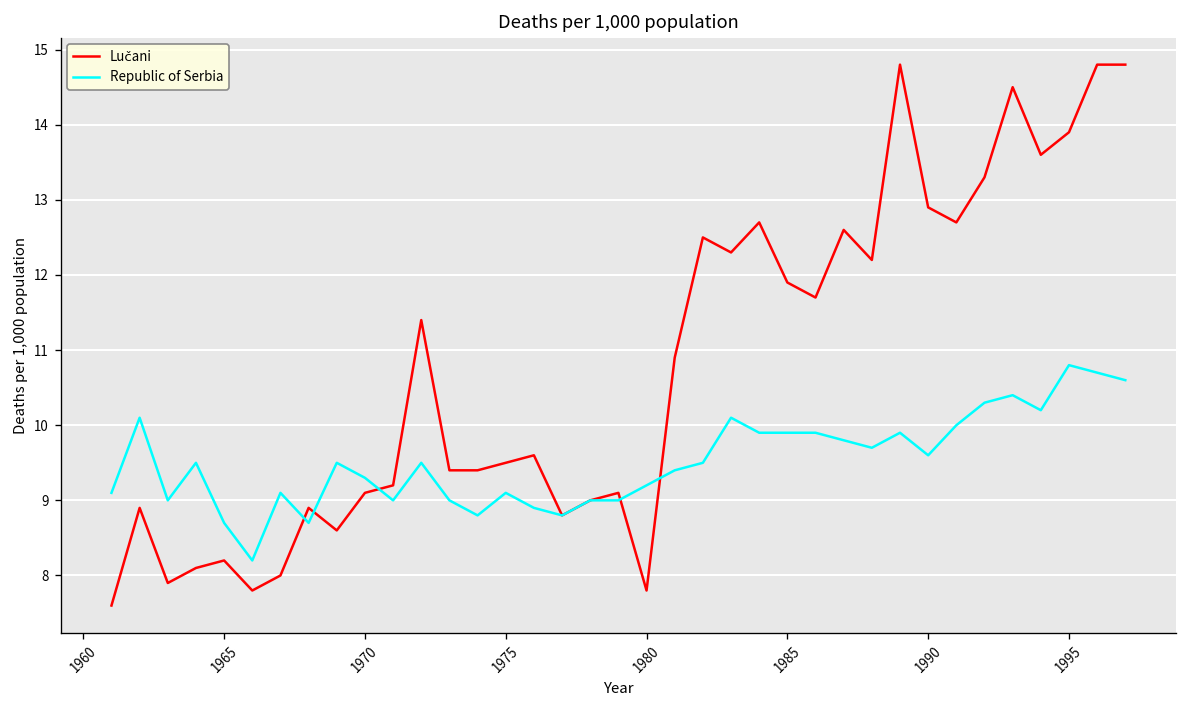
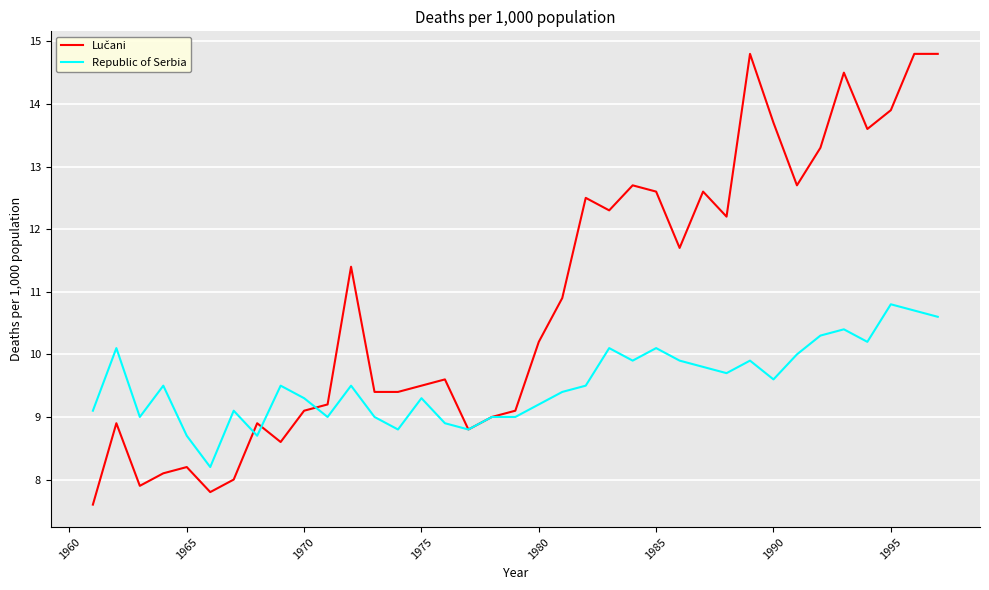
  {
    "Lučani": {
      "1965": 8.2,
      "1970": 9.1,
      "1975": 9.5,
-     "1980": 7.8,
-     "1985": 11.9,
-     "1990": 12.9,
+     "1980": 10.2,
+     "1985": 12.6,
+     "1990": 13.7,
      "1995": 13.9
    },
    "Republic of Serbia": {
      "1965": 8.7,
      "1970": 9.3,
-     "1975": 9.1,
+     "1975": 9.3,
      "1980": 9.2,
-     "1985": 9.9,
+     "1985": 10.1,
      "1990": 9.6,
      "1995": 10.8
    }
  }
